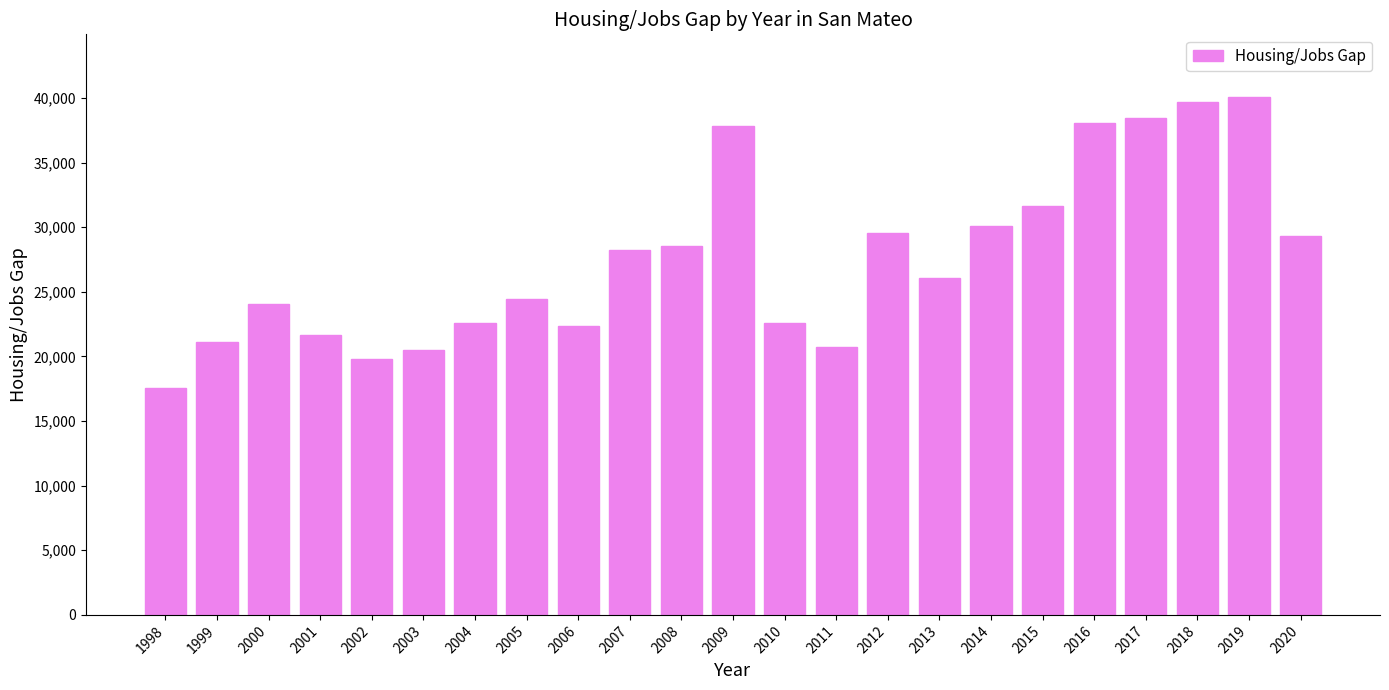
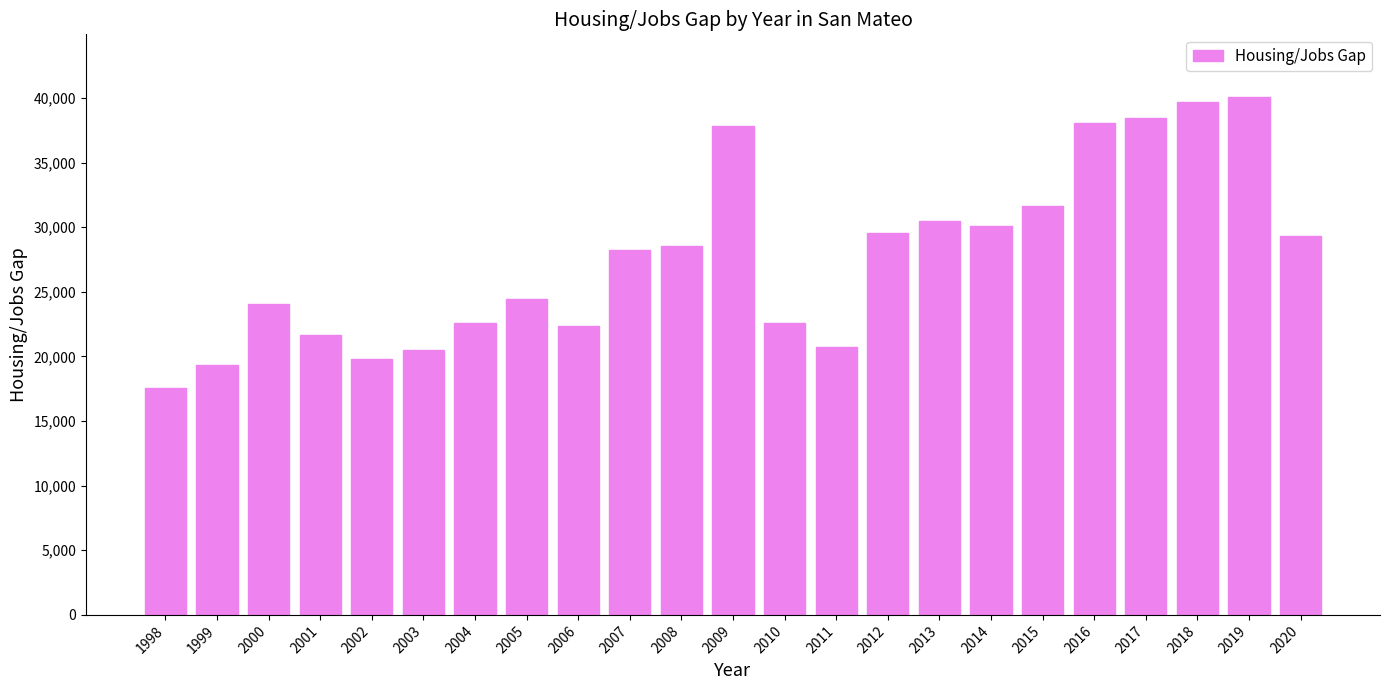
  {
    "1998": "17,500",
-   "1999": "21,100",
+   "1999": "19,300",
    "2000": "24,100",
    "2001": "21,700",
    "2002": "19,800",
    "2003": "20,500",
    "2004": "22,600",
    "2005": "24,400",
    "2006": "22,300",
    "2007": "28,300",
    "2008": "28,600",
    "2009": "37,800",
    "2010": "22,600",
    "2011": "20,700",
    "2012": "29,500",
-   "2013": "26,100",
+   "2013": "30,500",
    "2014": "30,100",
    "2015": "31,600",
    "2016": "38,000",
    "2017": "38,400",
    "2018": "39,700",
    "2019": "40,100",
    "2020": "29,400"
  }
